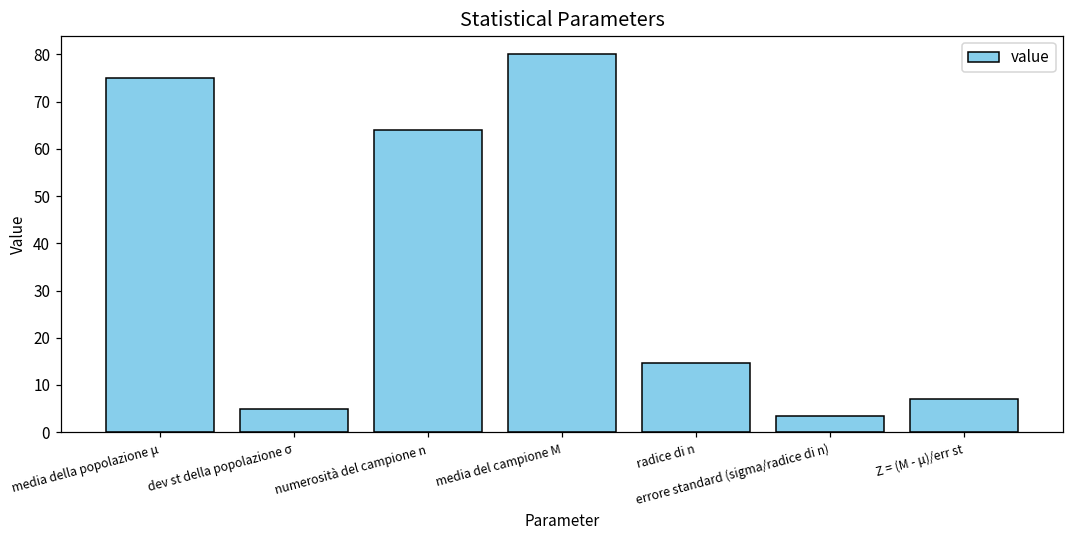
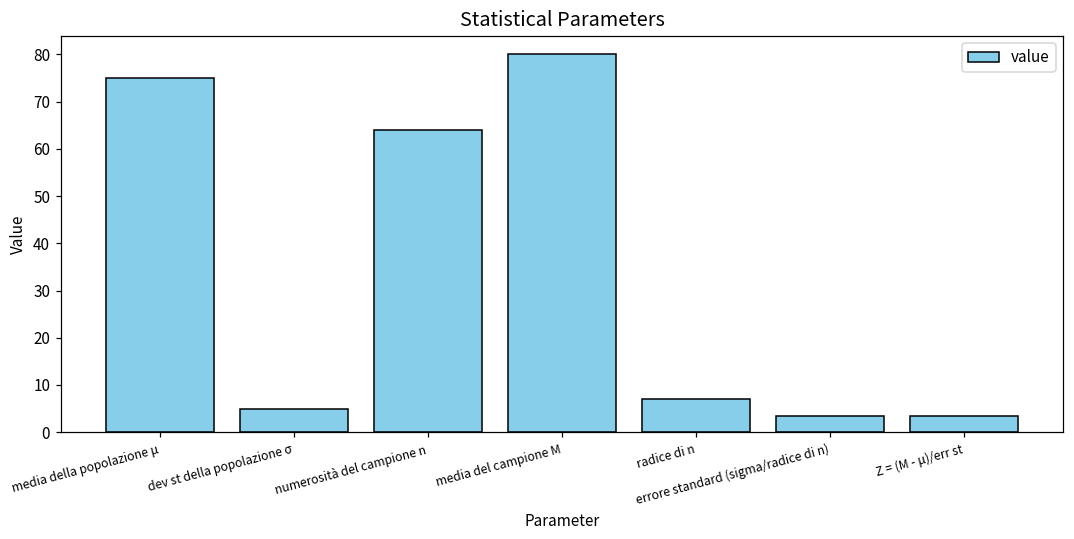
  {
    "media della popolazione μ": 75,
    "dev st della popolazione σ": 5,
    "numerosità del campione n": 64,
    "media del campione M": 80,
-   "radice di n": 15,
+   "radice di n": 7,
    "errore standard (sigma/radice di n)": 4,
-   "Z = (M - μ)/err st": 7
+   "Z = (M - μ)/err st": 3
  }
